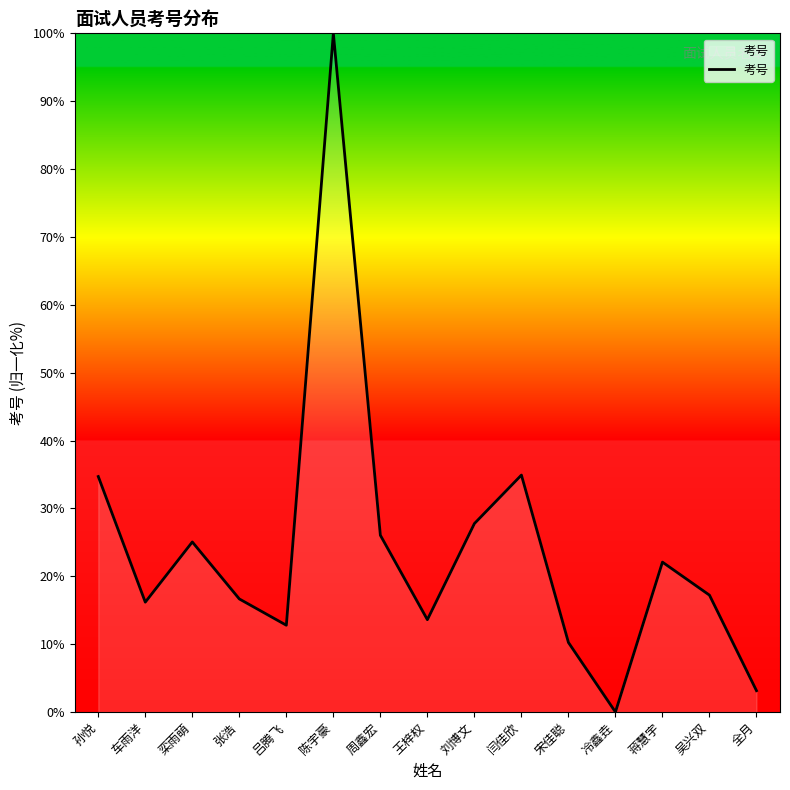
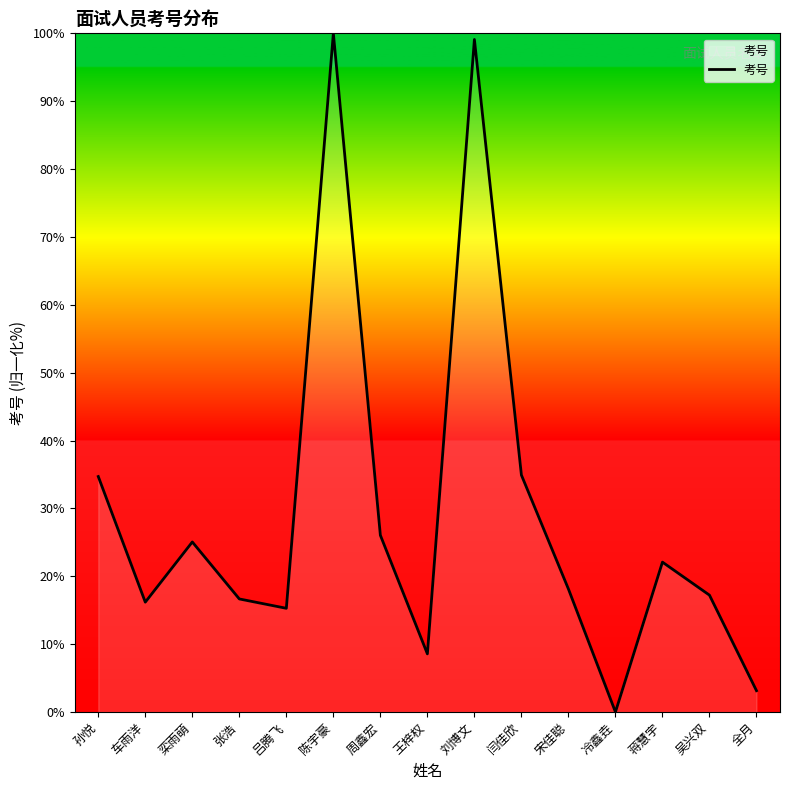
  {
    "孙悦": "35%",
    "车雨洋": "16%",
    "栾雨萌": "25%",
    "张浩": "17%",
-   "吕腾飞": "13%",
+   "吕腾飞": "15%",
    "陈宇豪": "100%",
    "周鑫宏": "26%",
-   "王梓权": "14%",
-   "刘博文": "28%",
+   "王梓权": "9%",
+   "刘博文": "99%",
    "闫佳欣": "35%",
-   "宋佳聪": "10%",
+   "宋佳聪": "18%",
    "冷鑫垚": "0%",
    "蒋慧宇": "22%",
    "吴兴双": "17%",
    "全月": "3%"
  }
